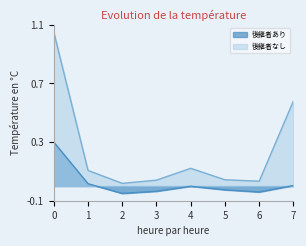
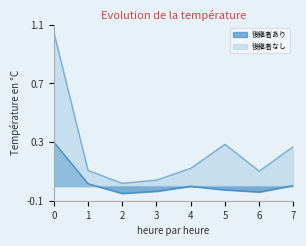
  {
    "後継者なし": {
      "0": 1.05,
      "1": 0.11,
      "2": 0.02,
      "3": 0.04,
      "4": 0.12,
-     "5": 0.04,
-     "6": 0.03,
-     "7": 0.58
+     "5": 0.28,
+     "6": 0.10,
+     "7": 0.27
    }
  }
